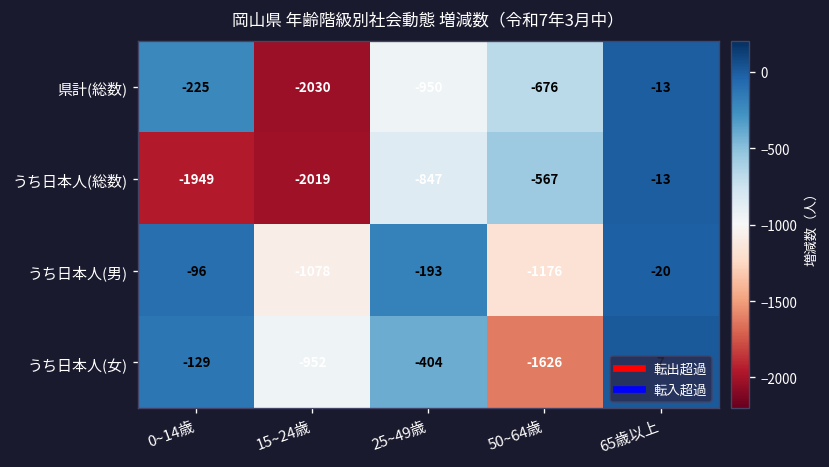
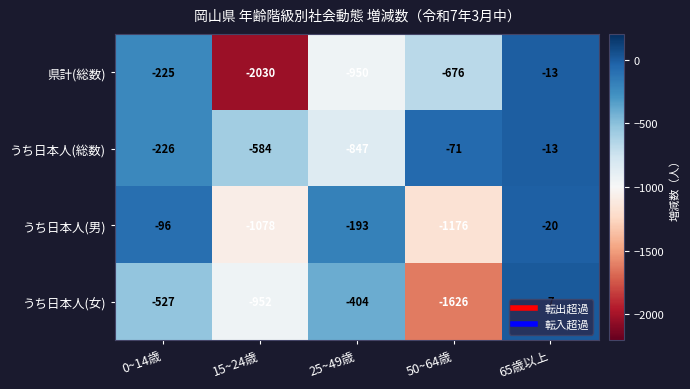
  {
    "県計(総数)": {
      "0~14歳": -225,
      "15~24歳": -2030,
      "50~64歳": -676,
      "65歳以上": -13
    },
    "うち日本人(総数)": {
-     "0~14歳": -1949,
-     "15~24歳": -2019,
-     "50~64歳": -567,
+     "0~14歳": -226,
+     "15~24歳": -584,
+     "50~64歳": -71,
      "65歳以上": -13
    },
    "うち日本人(男)": {
      "0~14歳": -96,
      "25~49歳": -193,
      "65歳以上": -20
    },
    "うち日本人(女)": {
-     "0~14歳": -129,
+     "0~14歳": -527,
      "25~49歳": -404,
      "50~64歳": -1626
    }
  }
